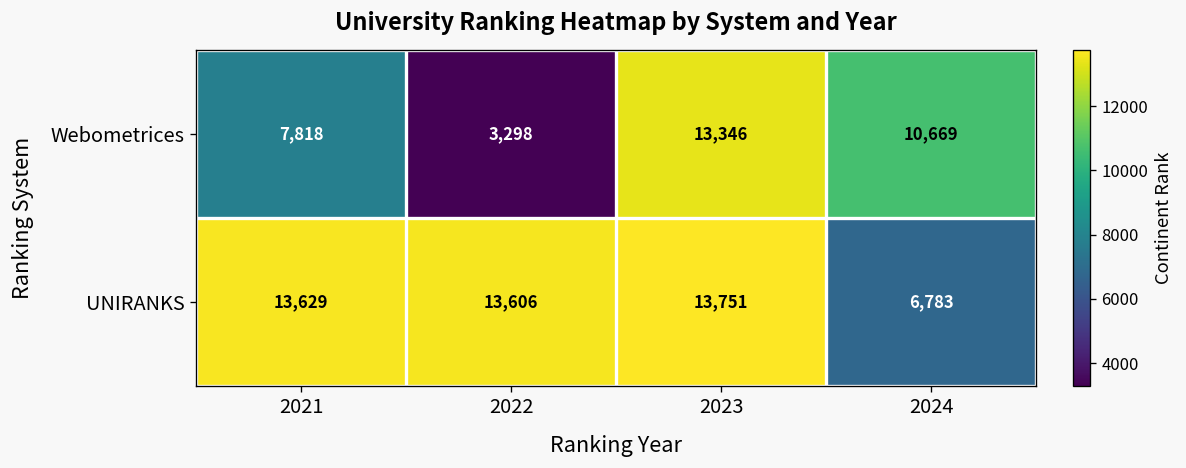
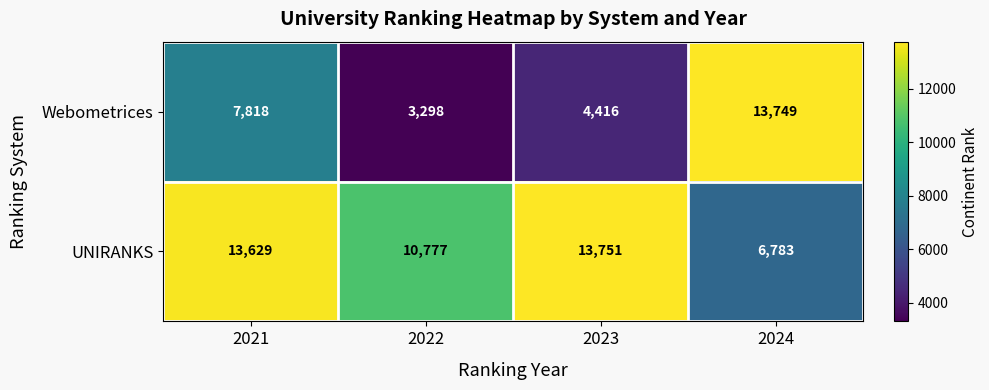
  {
    "Webometrices": {
      "2021": "7,818",
      "2022": "3,298",
-     "2023": "13,346",
-     "2024": "10,669"
+     "2023": "4,416",
+     "2024": "13,749"
    },
    "UNIRANKS": {
      "2021": "13,629",
-     "2022": "13,606",
+     "2022": "10,777",
      "2023": "13,751",
      "2024": "6,783"
    }
  }
